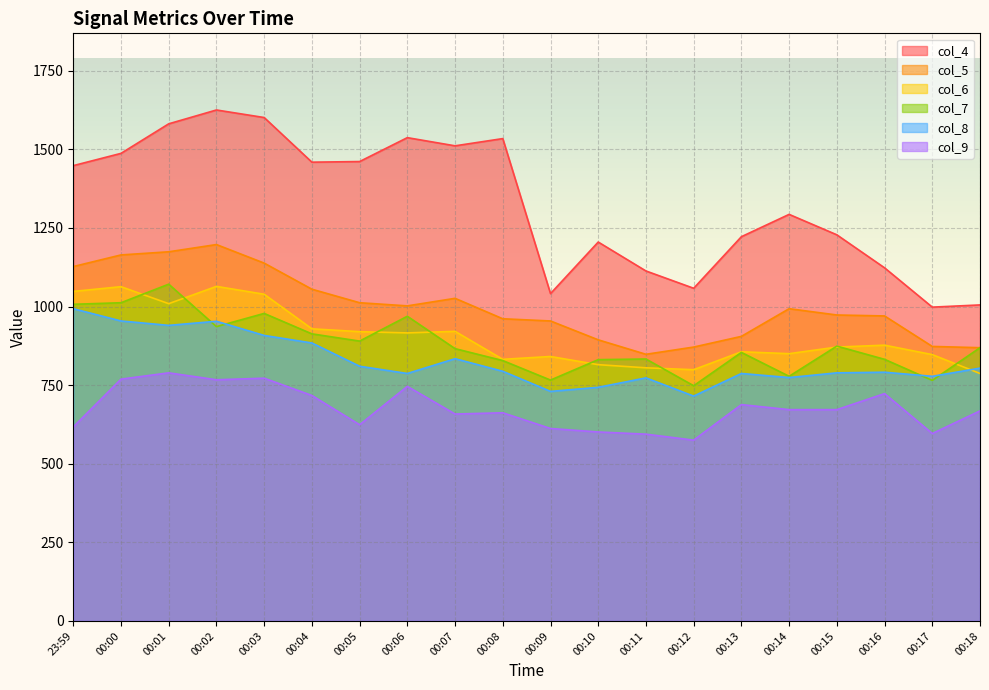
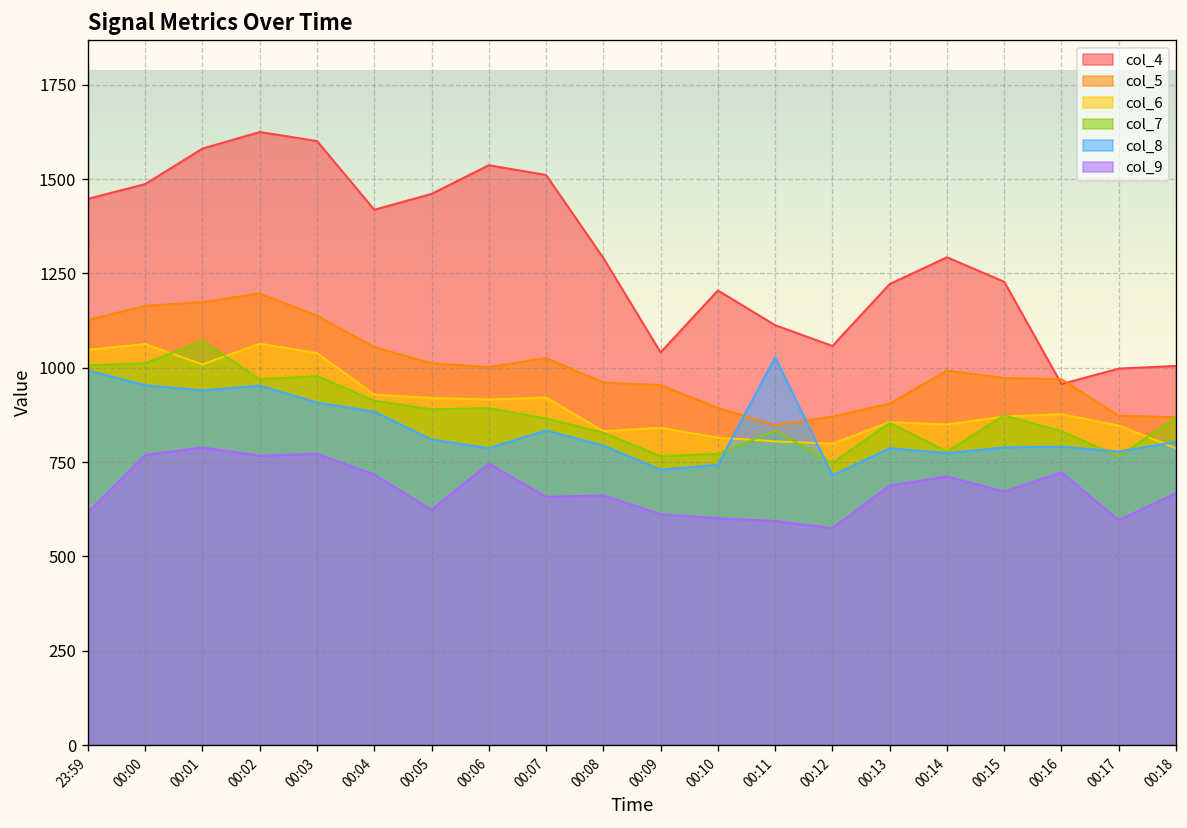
  {
    "col_4": {
      "23:59": 1450,
      "00:00": 1490,
      "00:01": 1580,
      "00:02": 1630,
      "00:03": 1600,
-     "00:04": 1460,
+     "00:04": 1420,
      "00:05": 1460,
      "00:06": 1540,
      "00:07": 1510,
-     "00:08": 1530,
+     "00:08": 1290,
      "00:09": 1040,
      "00:10": 1210,
      "00:11": 1110,
      "00:12": 1060,
      "00:13": 1220,
      "00:14": 1290,
      "00:15": 1230,
-     "00:16": 1120,
+     "00:16": 960,
      "00:17": 1000,
      "00:18": 1010
    },
    "col_7": {
      "23:59": 1010,
      "00:00": 1010,
      "00:01": 1070,
-     "00:02": 940,
+     "00:02": 970,
      "00:03": 980,
      "00:04": 910,
      "00:05": 890,
-     "00:06": 970,
+     "00:06": 890,
      "00:07": 870,
      "00:09": 770,
-     "00:10": 830,
+     "00:10": 770,
      "00:11": 830,
      "00:12": 750,
      "00:16": 830,
      "00:17": 770
    },
    "col_8": {
      "23:59": 990,
      "00:00": 950,
      "00:01": 940,
      "00:02": 950,
      "00:03": 910,
      "00:04": 880,
      "00:05": 810,
      "00:06": 790,
      "00:07": 830,
      "00:08": 790,
      "00:09": 730,
      "00:10": 740,
-     "00:11": 770,
+     "00:11": 1030,
      "00:12": 720,
      "00:13": 790,
      "00:15": 790,
      "00:16": 790,
      "00:17": 780,
      "00:18": 800
    },
    "col_9": {
      "23:59": 620,
      "00:00": 770,
      "00:01": 790,
      "00:02": 770,
      "00:03": 770,
      "00:04": 720,
      "00:05": 620,
      "00:06": 750,
      "00:07": 660,
      "00:08": 660,
      "00:09": 610,
      "00:10": 600,
      "00:11": 590,
      "00:12": 580,
      "00:13": 690,
-     "00:14": 670,
+     "00:14": 710,
      "00:15": 670,
      "00:16": 720,
      "00:17": 600,
      "00:18": 670
    }
  }
